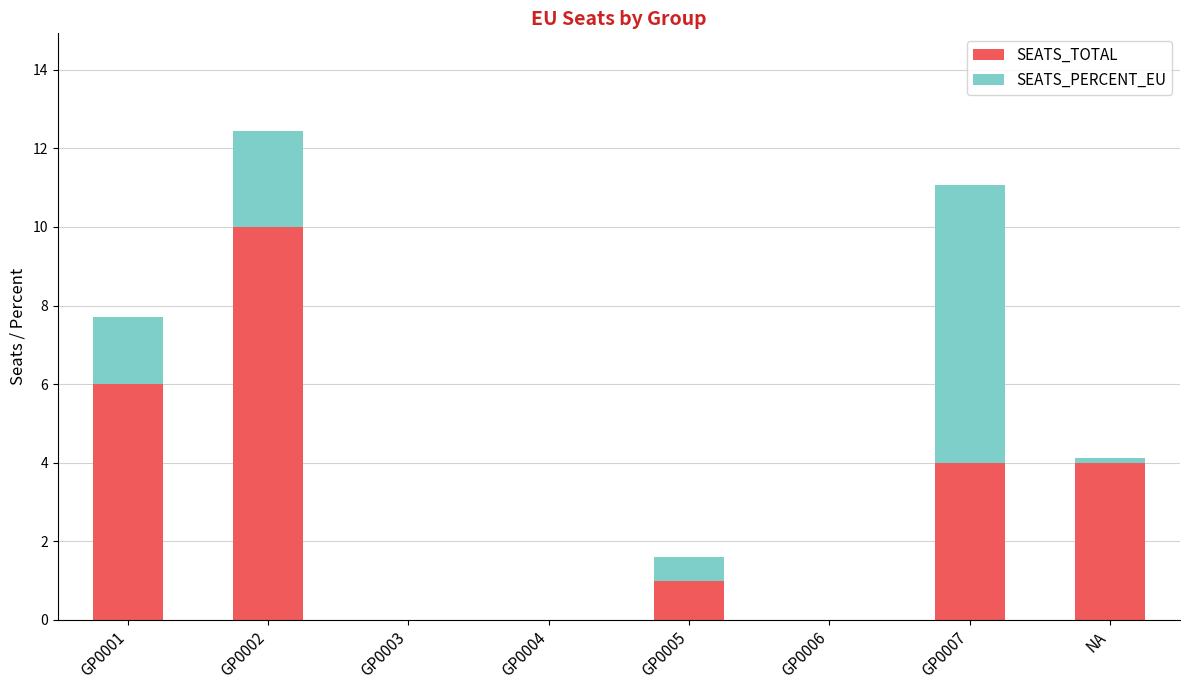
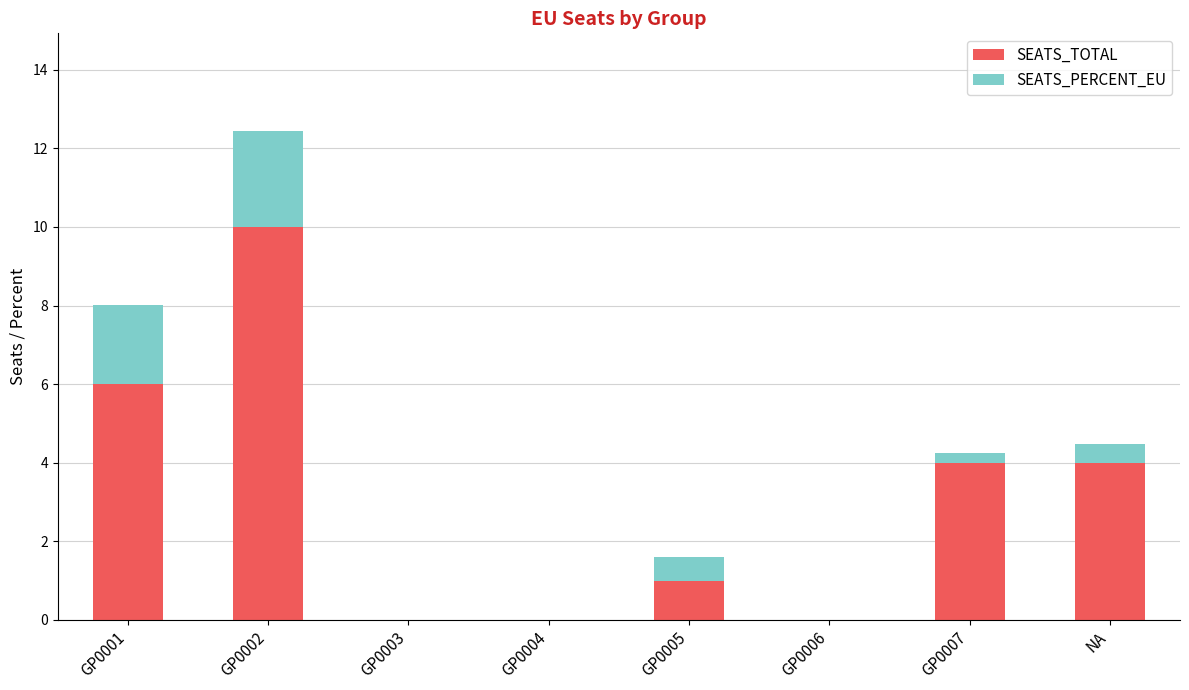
  {
    "SEATS_TOTAL": {
      "GP0001": 6.0,
      "GP0002": 10.0,
      "GP0003": 0.0,
      "GP0004": 0.0,
      "GP0005": 1.0,
      "GP0006": 0.0,
      "GP0007": 4.0,
      "NA": 4.0
    },
    "SEATS_PERCENT_EU": {
-     "GP0001": 1.7,
+     "GP0001": 2.0,
      "GP0002": 2.4,
      "GP0003": 0.0,
      "GP0004": 0.0,
      "GP0005": 0.6,
      "GP0006": 0.0,
-     "GP0007": 7.1,
-     "NA": 0.1
+     "GP0007": 0.2,
+     "NA": 0.5
    }
  }
